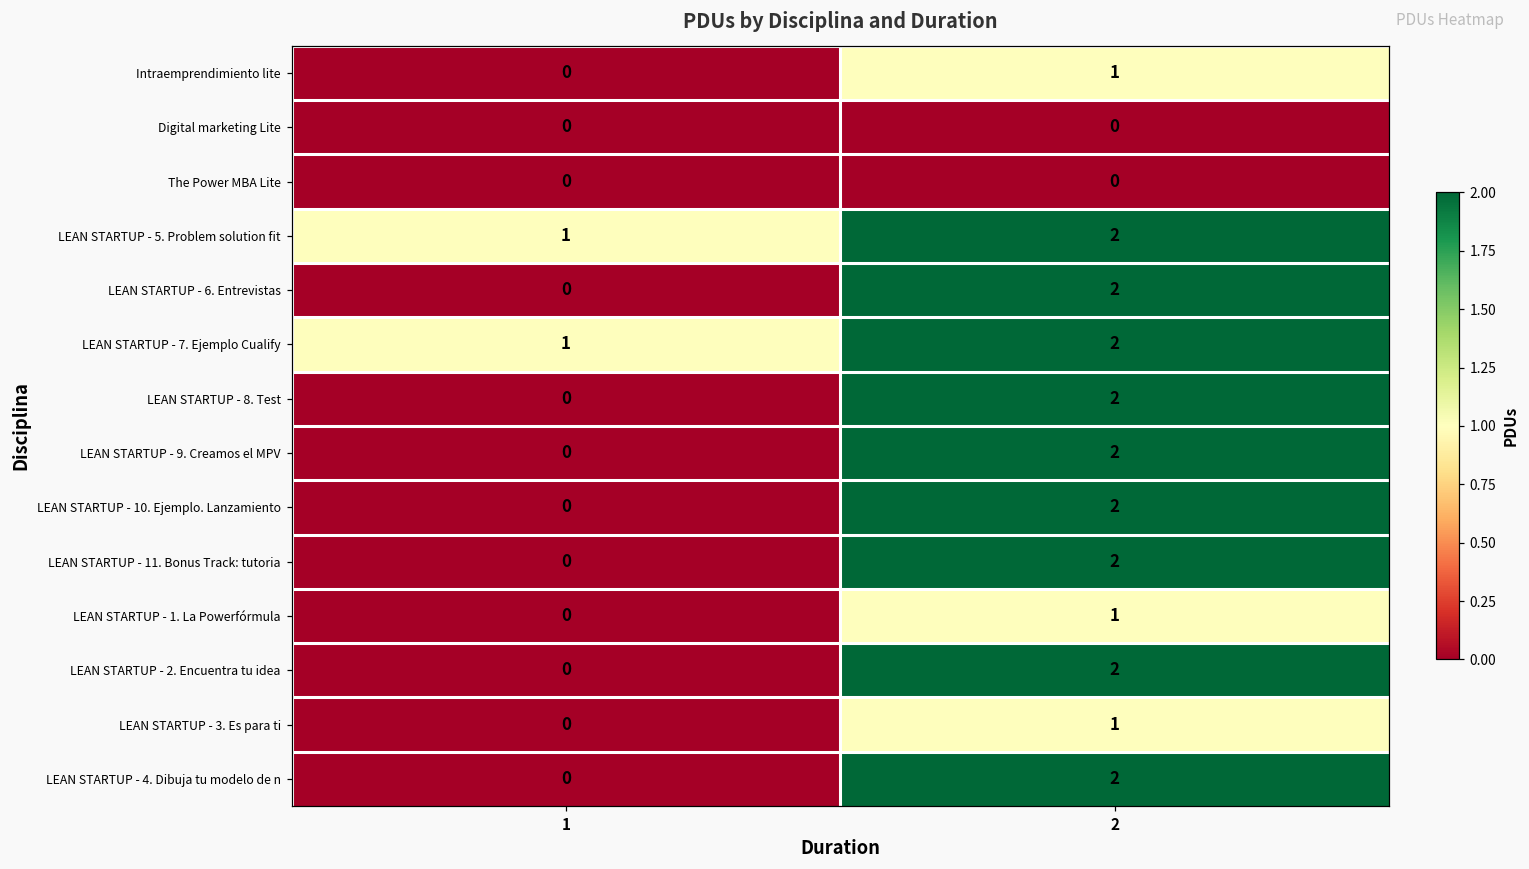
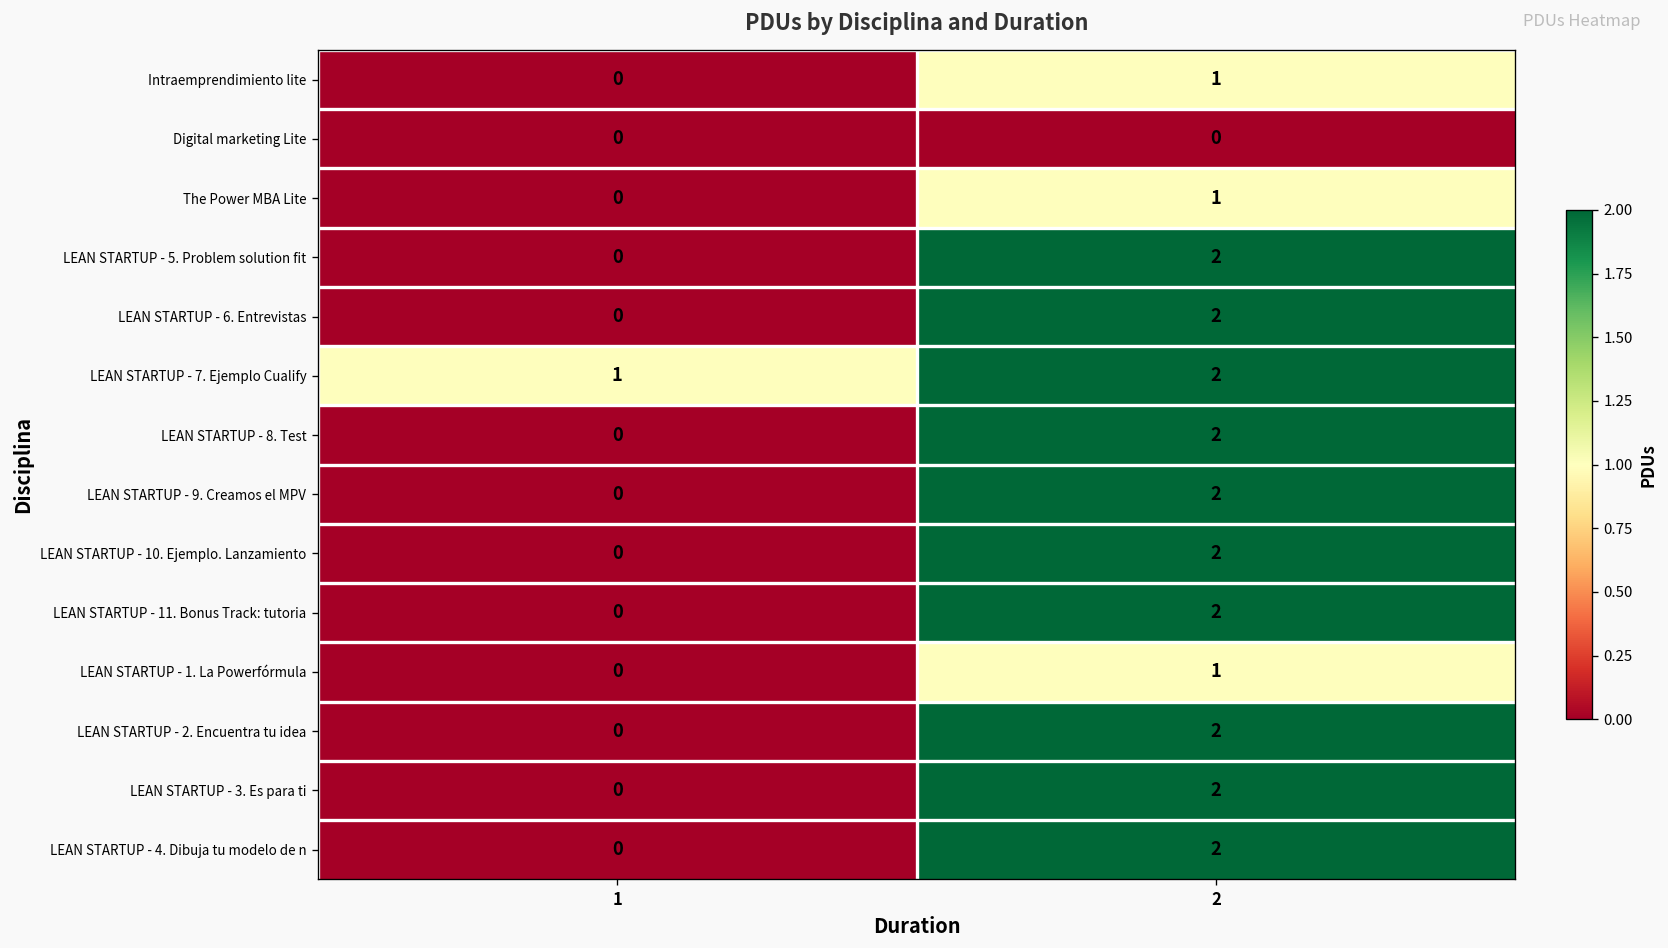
  {
    "Intraemprendimiento lite": {
      "1": 0,
      "2": 1
    },
    "Digital marketing Lite": {
      "1": 0,
      "2": 0
    },
    "The Power MBA Lite": {
      "1": 0,
-     "2": 0
+     "2": 1
    },
    "LEAN STARTUP - 5. Problem solution fit": {
-     "1": 1,
+     "1": 0,
      "2": 2
    },
    "LEAN STARTUP - 6. Entrevistas": {
      "1": 0,
      "2": 2
    },
    "LEAN STARTUP - 7. Ejemplo Cualify": {
      "1": 1,
      "2": 2
    },
    "LEAN STARTUP - 8. Test": {
      "1": 0,
      "2": 2
    },
    "LEAN STARTUP - 9. Creamos el MPV": {
      "1": 0,
      "2": 2
    },
    "LEAN STARTUP - 10. Ejemplo. Lanzamiento": {
      "1": 0,
      "2": 2
    },
    "LEAN STARTUP - 11. Bonus Track: tutoria": {
      "1": 0,
      "2": 2
    },
    "LEAN STARTUP - 1. La Powerfórmula": {
      "1": 0,
      "2": 1
    },
    "LEAN STARTUP - 2. Encuentra tu idea": {
      "1": 0,
      "2": 2
    },
    "LEAN STARTUP - 3. Es para ti": {
      "1": 0,
-     "2": 1
+     "2": 2
    },
    "LEAN STARTUP - 4. Dibuja tu modelo de n": {
      "1": 0,
      "2": 2
    }
  }
